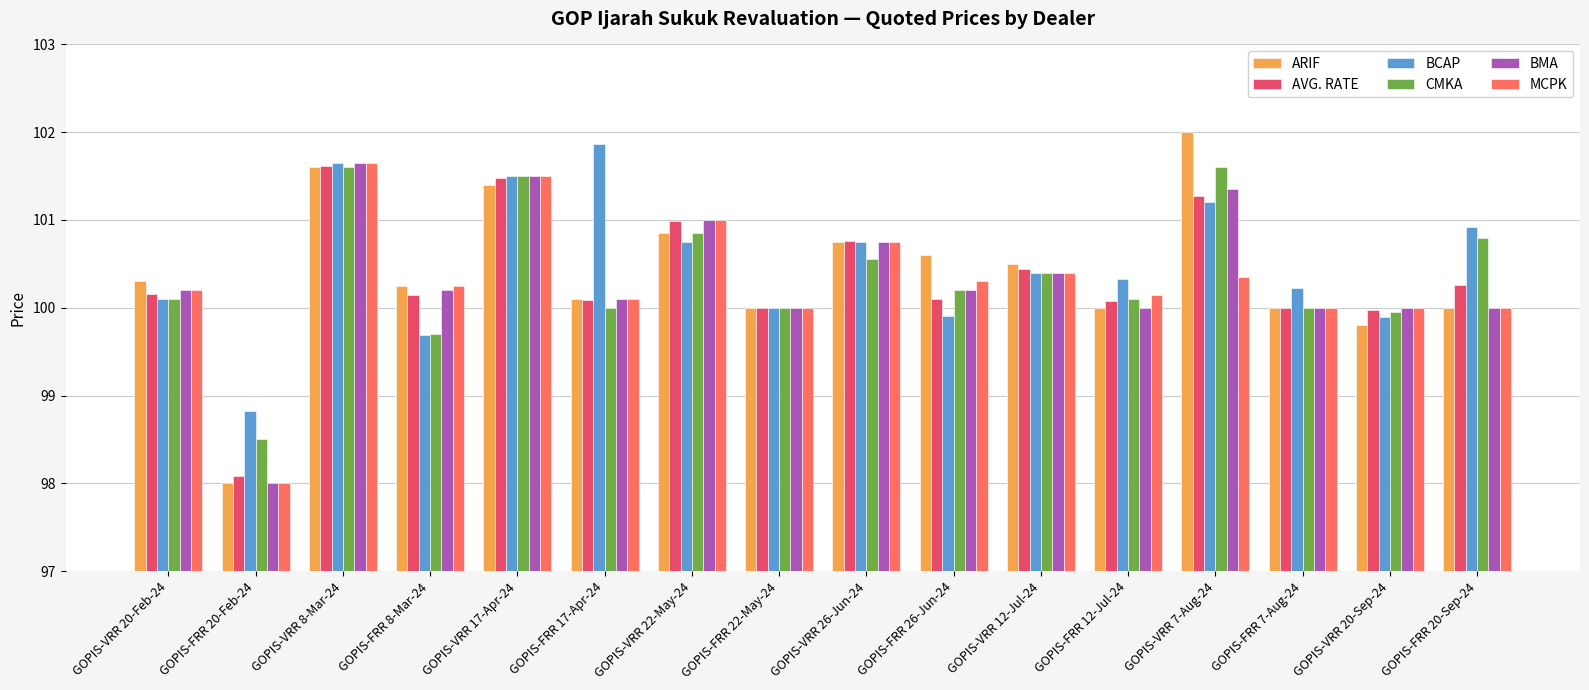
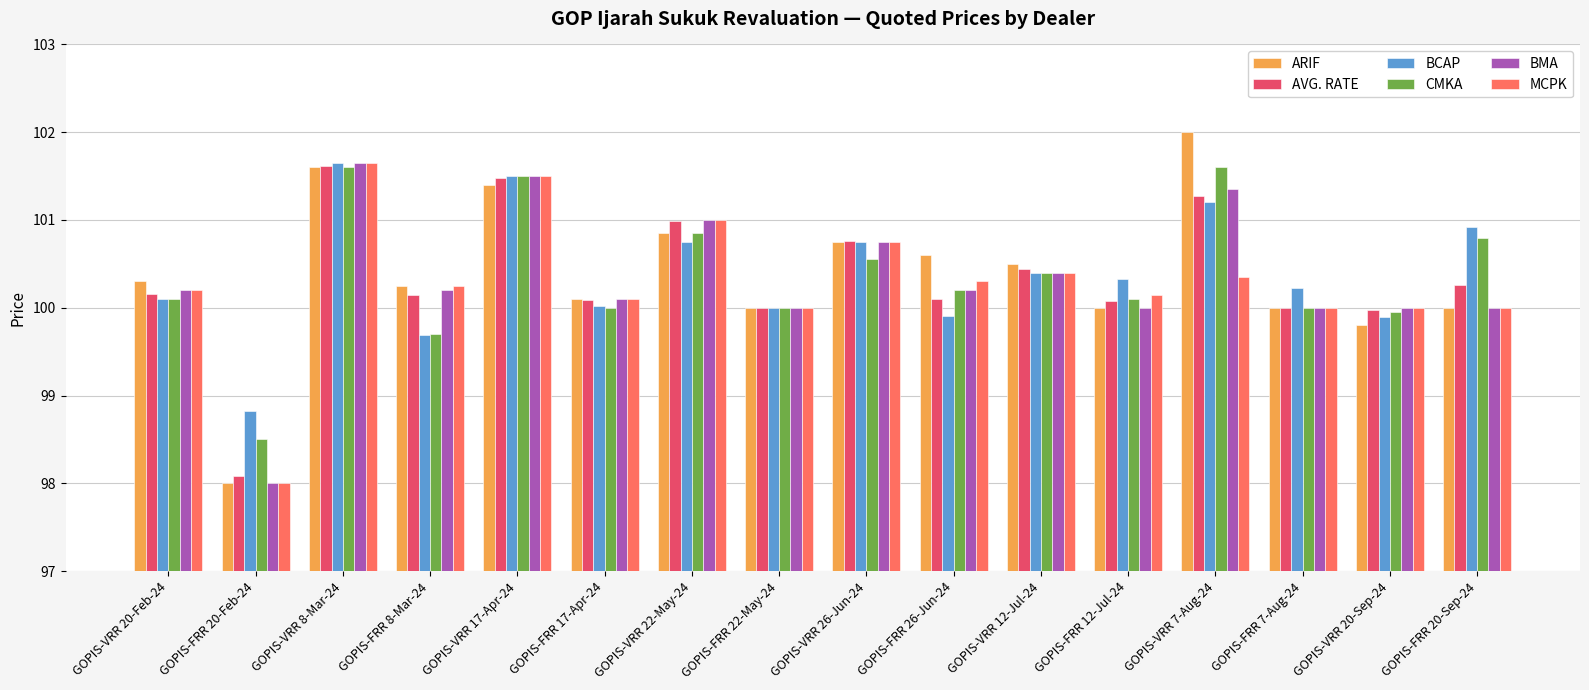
  {
    "BCAP": {
      "GOPIS-VRR 20-Feb-24": 100.1,
      "GOPIS-FRR 20-Feb-24": 98.8,
      "GOPIS-VRR 8-Mar-24": 101.7,
      "GOPIS-FRR 8-Mar-24": 99.7,
      "GOPIS-VRR 17-Apr-24": 101.5,
-     "GOPIS-FRR 17-Apr-24": 101.9,
+     "GOPIS-FRR 17-Apr-24": 100.0,
      "GOPIS-VRR 22-May-24": 100.8,
      "GOPIS-FRR 22-May-24": 100.0,
      "GOPIS-VRR 26-Jun-24": 100.8,
      "GOPIS-FRR 26-Jun-24": 99.9,
      "GOPIS-VRR 12-Jul-24": 100.4,
      "GOPIS-FRR 12-Jul-24": 100.3,
      "GOPIS-VRR 7-Aug-24": 101.2,
      "GOPIS-FRR 7-Aug-24": 100.2,
      "GOPIS-VRR 20-Sep-24": 99.9,
      "GOPIS-FRR 20-Sep-24": 100.9
    },
    "CMKA": {
      "GOPIS-VRR 20-Feb-24": 100.1,
      "GOPIS-FRR 20-Feb-24": 98.5,
      "GOPIS-VRR 8-Mar-24": 101.6,
      "GOPIS-FRR 8-Mar-24": 99.7,
      "GOPIS-VRR 17-Apr-24": 101.5,
      "GOPIS-FRR 17-Apr-24": 100.0,
      "GOPIS-VRR 22-May-24": 100.9,
      "GOPIS-FRR 22-May-24": 100.0,
      "GOPIS-VRR 26-Jun-24": 100.6,
      "GOPIS-FRR 26-Jun-24": 100.2,
      "GOPIS-VRR 12-Jul-24": 100.4,
      "GOPIS-FRR 12-Jul-24": 100.1,
      "GOPIS-VRR 7-Aug-24": 101.6,
      "GOPIS-FRR 7-Aug-24": 100.0,
      "GOPIS-VRR 20-Sep-24": 100.0,
      "GOPIS-FRR 20-Sep-24": 100.8
    },
    "BMA": {
      "GOPIS-VRR 20-Feb-24": 100.2,
      "GOPIS-FRR 20-Feb-24": 98.0,
      "GOPIS-VRR 8-Mar-24": 101.7,
      "GOPIS-FRR 8-Mar-24": 100.2,
      "GOPIS-VRR 17-Apr-24": 101.5,
      "GOPIS-FRR 17-Apr-24": 100.1,
      "GOPIS-VRR 22-May-24": 101.0,
      "GOPIS-FRR 22-May-24": 100.0,
      "GOPIS-VRR 26-Jun-24": 100.8,
      "GOPIS-FRR 26-Jun-24": 100.2,
      "GOPIS-VRR 12-Jul-24": 100.4,
      "GOPIS-FRR 12-Jul-24": 100.0,
      "GOPIS-VRR 7-Aug-24": 101.4,
      "GOPIS-FRR 7-Aug-24": 100.0,
      "GOPIS-VRR 20-Sep-24": 100.0,
      "GOPIS-FRR 20-Sep-24": 100.0
    }
  }
